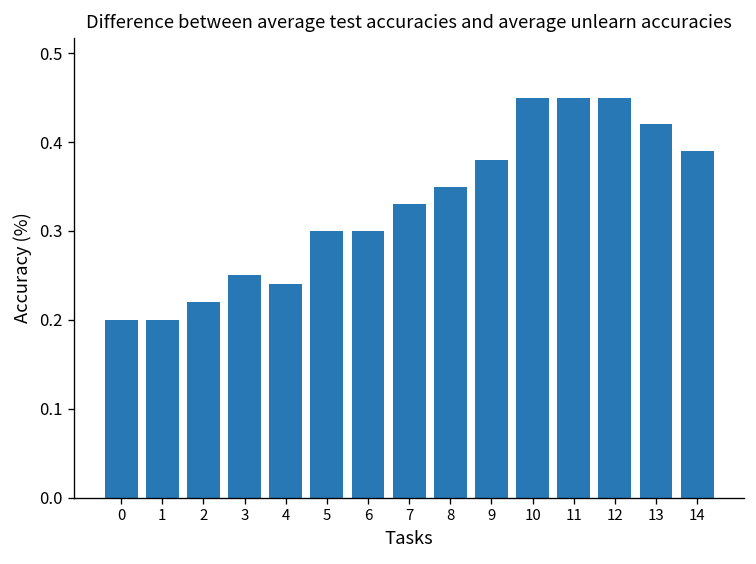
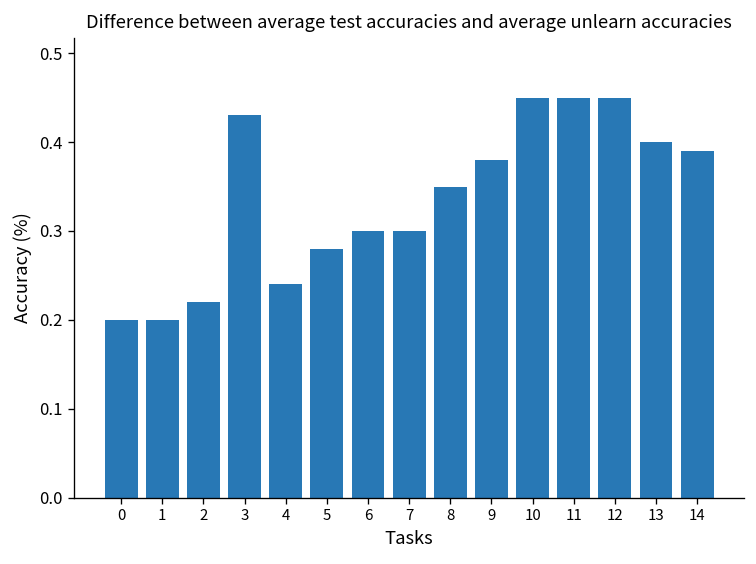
  {
    "0": 0.20,
    "1": 0.20,
    "2": 0.22,
-   "3": 0.25,
+   "3": 0.43,
    "4": 0.24,
-   "5": 0.30,
+   "5": 0.28,
    "6": 0.30,
-   "7": 0.33,
+   "7": 0.30,
    "8": 0.35,
    "9": 0.38,
    "10": 0.45,
    "11": 0.45,
    "12": 0.45,
-   "13": 0.42,
+   "13": 0.40,
    "14": 0.39
  }
